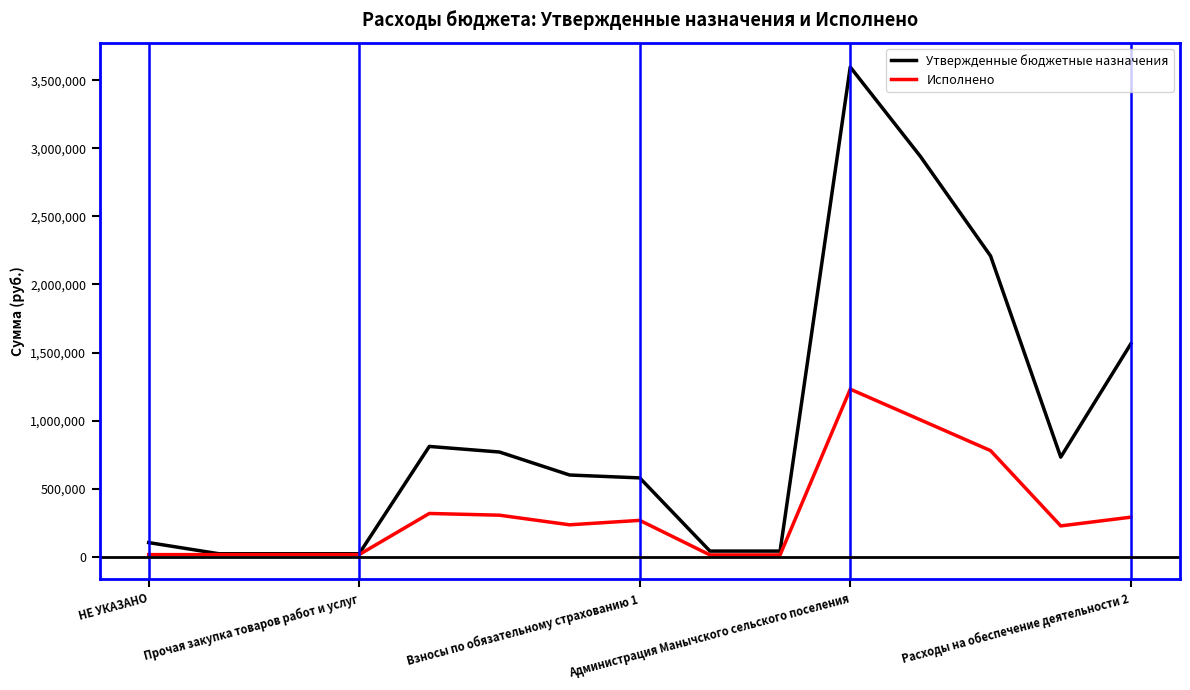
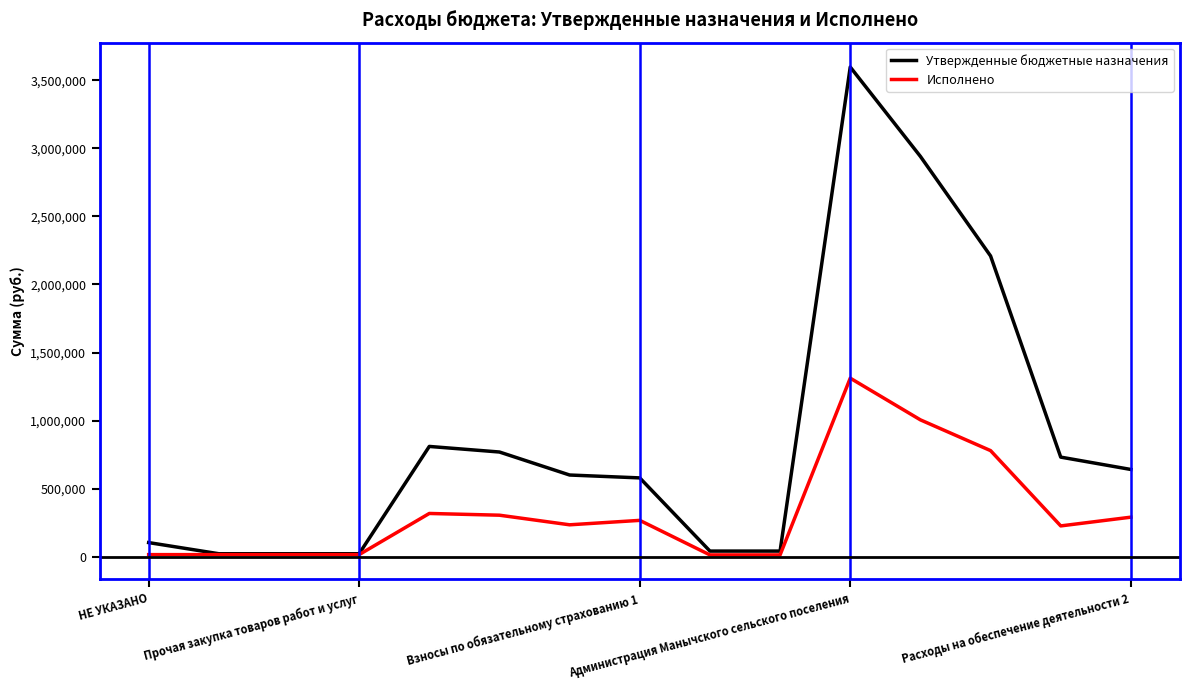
  {
    "Утвержденные бюджетные назначения": {
      "НЕ УКАЗАНО": "100,000",
      "Взносы по обязательному страхованию 1": "580,000",
      "Администрация Манычского сельского поселения": "3,600,000",
-     "Расходы на обеспечение деятельности 2": "1,560,000"
+     "Расходы на обеспечение деятельности 2": "640,000"
    },
    "Исполнено": {
      "НЕ УКАЗАНО": "20,000",
      "Взносы по обязательному страхованию 1": "270,000",
-     "Администрация Манычского сельского поселения": "1,230,000",
+     "Администрация Манычского сельского поселения": "1,310,000",
      "Расходы на обеспечение деятельности 2": "290,000"
    }
  }
